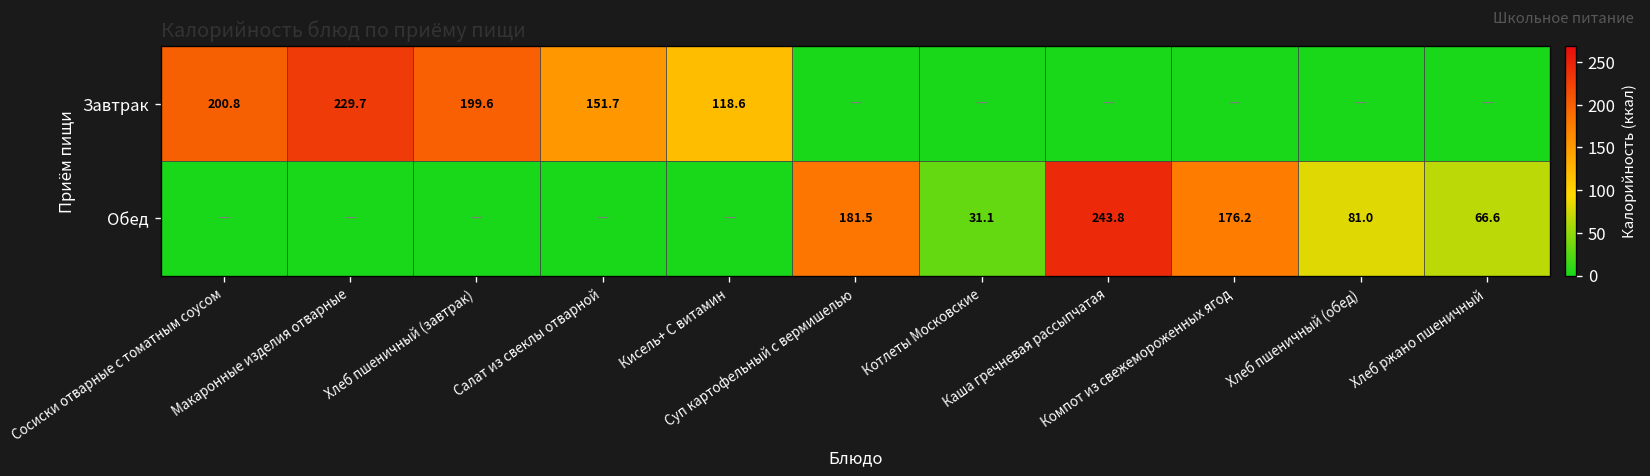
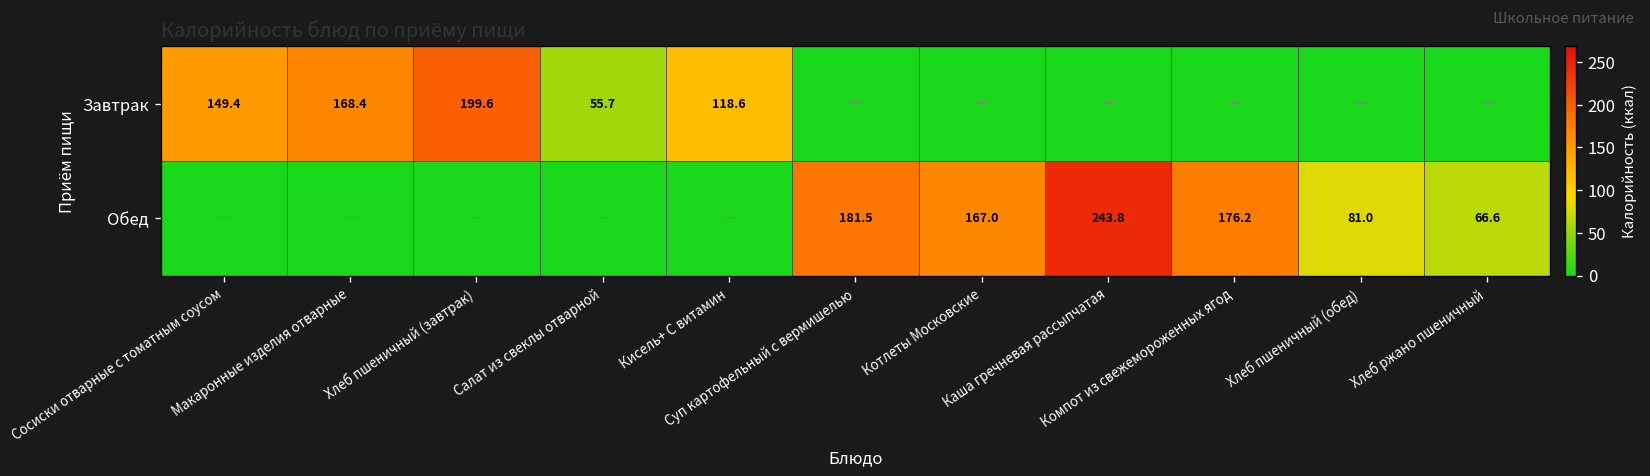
  {
    "Завтрак": {
-     "Сосиски отварные с томатным соусом": 200.8,
-     "Макаронные изделия отварные": 229.7,
+     "Сосиски отварные с томатным соусом": 149.4,
+     "Макаронные изделия отварные": 168.4,
      "Хлеб пшеничный (завтрак)": 199.6,
-     "Салат из свеклы отварной": 151.7,
+     "Салат из свеклы отварной": 55.7,
      "Кисель+ С витамин": 118.6
    },
    "Обед": {
      "Суп картофельный с вермишелью": 181.5,
-     "Котлеты Московские": 31.1,
+     "Котлеты Московские": 167.0,
      "Каша гречневая рассыпчатая": 243.8,
      "Компот из свежемороженных ягод": 176.2,
      "Хлеб пшеничный (обед)": 81.0,
      "Хлеб ржано пшеничный": 66.6
    }
  }
